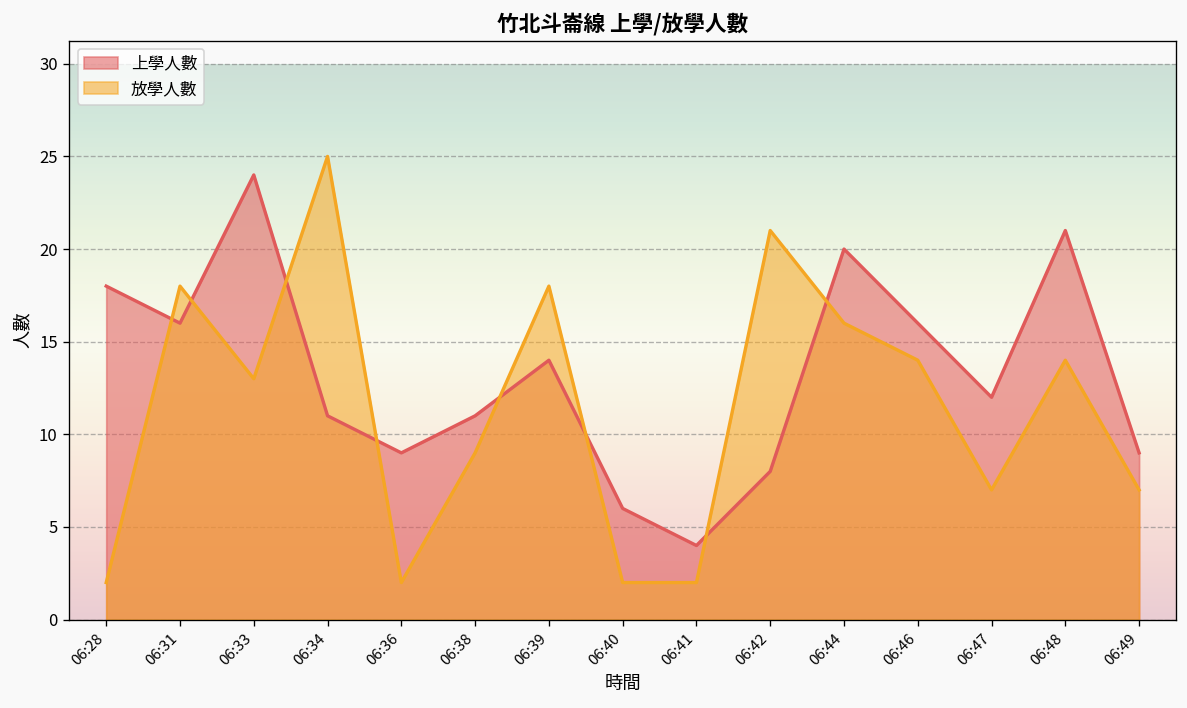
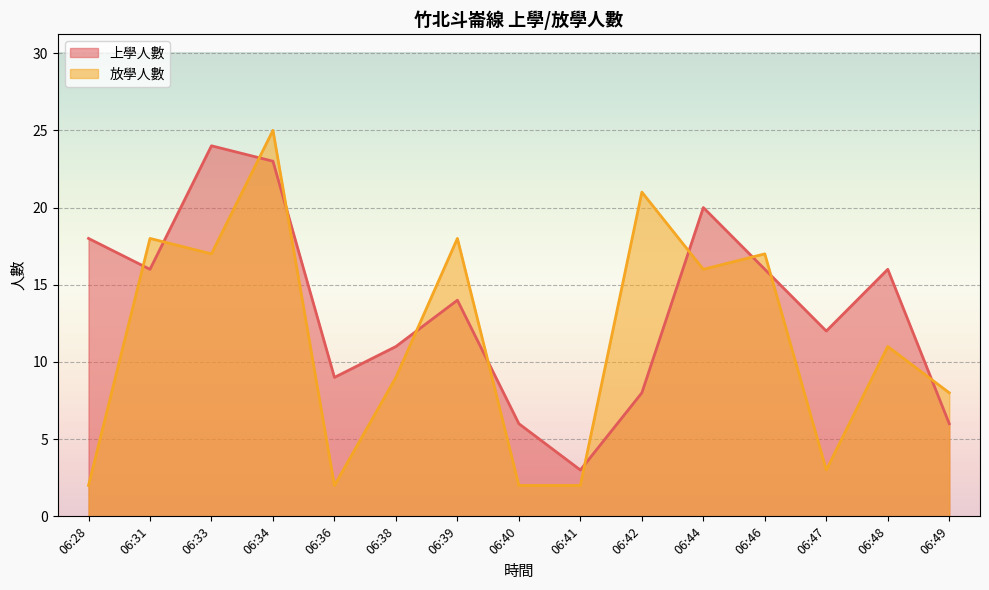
  {
    "上學人數": {
      "06:28": 18,
      "06:31": 16,
      "06:33": 24,
-     "06:34": 11,
+     "06:34": 23,
      "06:36": 9,
      "06:38": 11,
      "06:39": 14,
      "06:40": 6,
-     "06:41": 4,
+     "06:41": 3,
      "06:42": 8,
      "06:44": 20,
      "06:46": 16,
      "06:47": 12,
-     "06:48": 21,
-     "06:49": 9
+     "06:48": 16,
+     "06:49": 6
    },
    "放學人數": {
      "06:28": 2,
      "06:31": 18,
-     "06:33": 13,
+     "06:33": 17,
      "06:34": 25,
      "06:36": 2,
      "06:38": 9,
      "06:39": 18,
      "06:40": 2,
      "06:41": 2,
      "06:42": 21,
      "06:44": 16,
-     "06:46": 14,
-     "06:47": 7,
-     "06:48": 14,
-     "06:49": 7
+     "06:46": 17,
+     "06:47": 3,
+     "06:48": 11,
+     "06:49": 8
    }
  }
